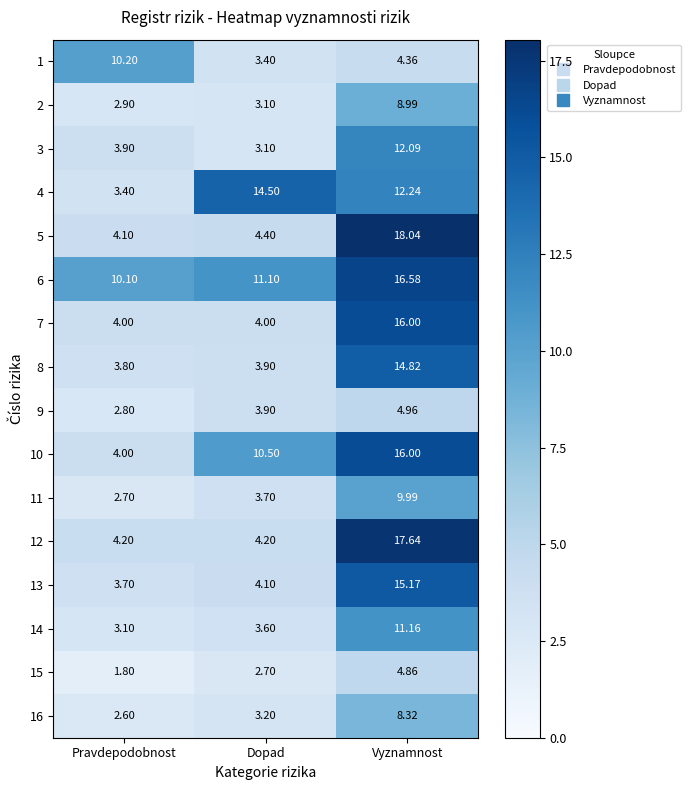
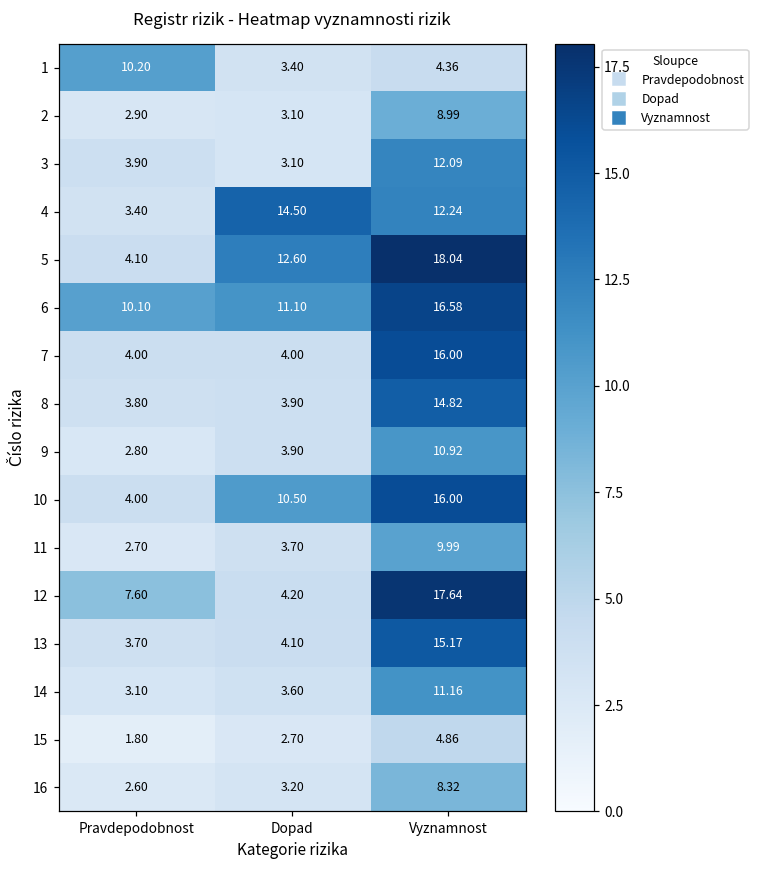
  {
    "1": {
      "Pravdepodobnost": 10.20,
      "Dopad": 3.40,
      "Vyznamnost": 4.36
    },
    "2": {
      "Pravdepodobnost": 2.90,
      "Dopad": 3.10,
      "Vyznamnost": 8.99
    },
    "3": {
      "Pravdepodobnost": 3.90,
      "Dopad": 3.10,
      "Vyznamnost": 12.09
    },
    "4": {
      "Pravdepodobnost": 3.40,
      "Dopad": 14.50,
      "Vyznamnost": 12.24
    },
    "5": {
      "Pravdepodobnost": 4.10,
-     "Dopad": 4.40,
+     "Dopad": 12.60,
      "Vyznamnost": 18.04
    },
    "6": {
      "Pravdepodobnost": 10.10,
      "Dopad": 11.10,
      "Vyznamnost": 16.58
    },
    "7": {
      "Pravdepodobnost": 4.00,
      "Dopad": 4.00,
      "Vyznamnost": 16.00
    },
    "8": {
      "Pravdepodobnost": 3.80,
      "Dopad": 3.90,
      "Vyznamnost": 14.82
    },
    "9": {
      "Pravdepodobnost": 2.80,
      "Dopad": 3.90,
-     "Vyznamnost": 4.96
+     "Vyznamnost": 10.92
    },
    "10": {
      "Pravdepodobnost": 4.00,
      "Dopad": 10.50,
      "Vyznamnost": 16.00
    },
    "11": {
      "Pravdepodobnost": 2.70,
      "Dopad": 3.70,
      "Vyznamnost": 9.99
    },
    "12": {
-     "Pravdepodobnost": 4.20,
+     "Pravdepodobnost": 7.60,
      "Dopad": 4.20,
      "Vyznamnost": 17.64
    },
    "13": {
      "Pravdepodobnost": 3.70,
      "Dopad": 4.10,
      "Vyznamnost": 15.17
    },
    "14": {
      "Pravdepodobnost": 3.10,
      "Dopad": 3.60,
      "Vyznamnost": 11.16
    },
    "15": {
      "Pravdepodobnost": 1.80,
      "Dopad": 2.70,
      "Vyznamnost": 4.86
    },
    "16": {
      "Pravdepodobnost": 2.60,
      "Dopad": 3.20,
      "Vyznamnost": 8.32
    }
  }
